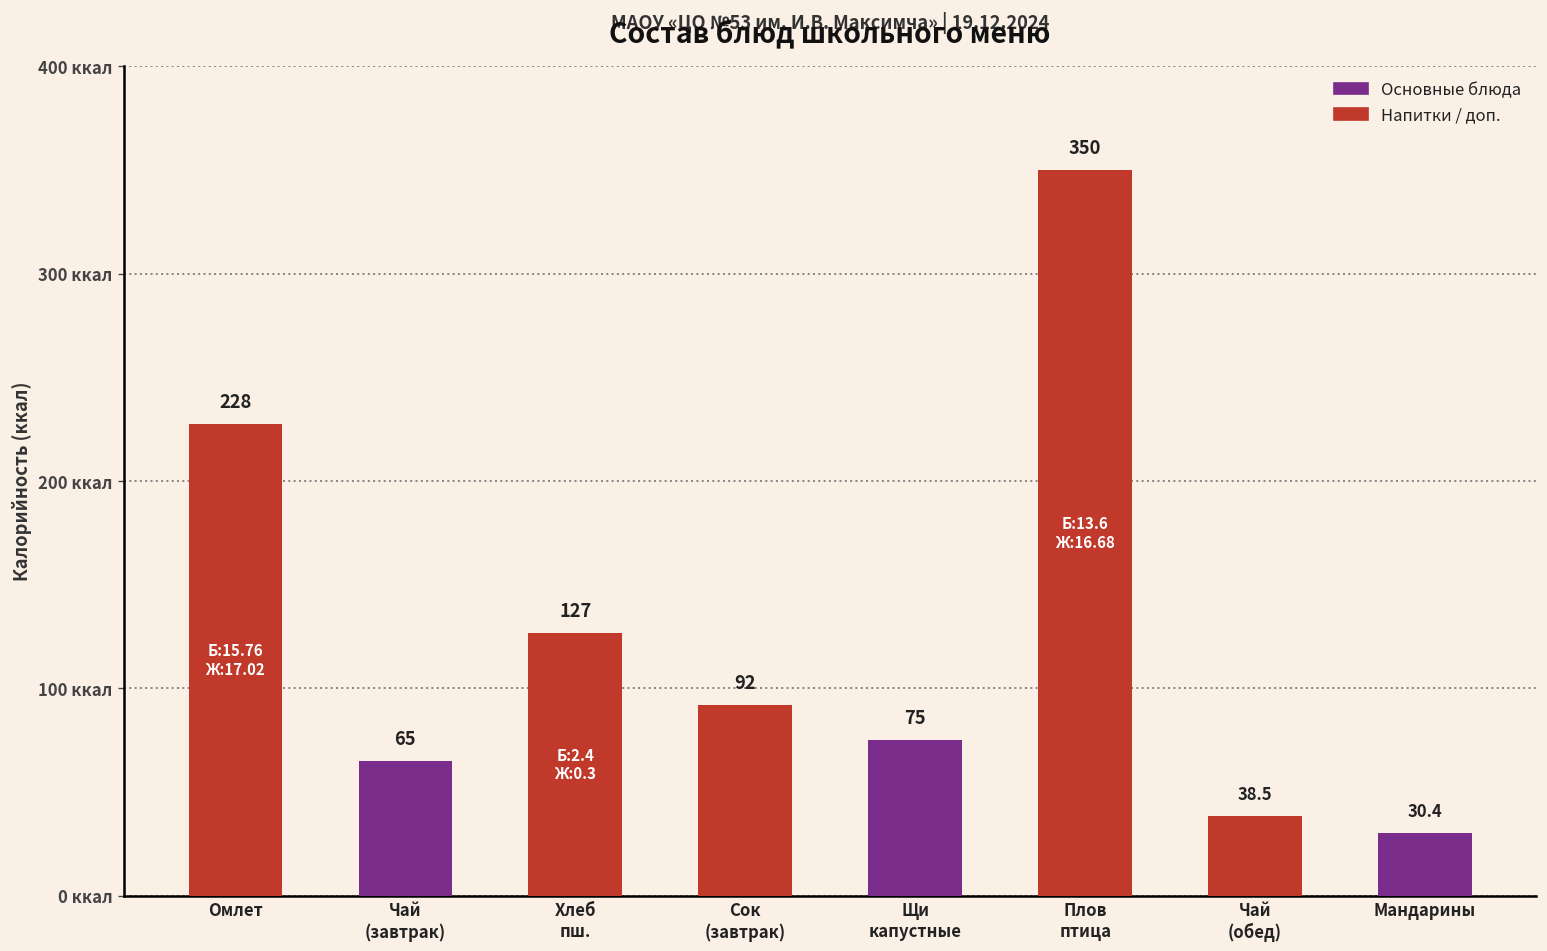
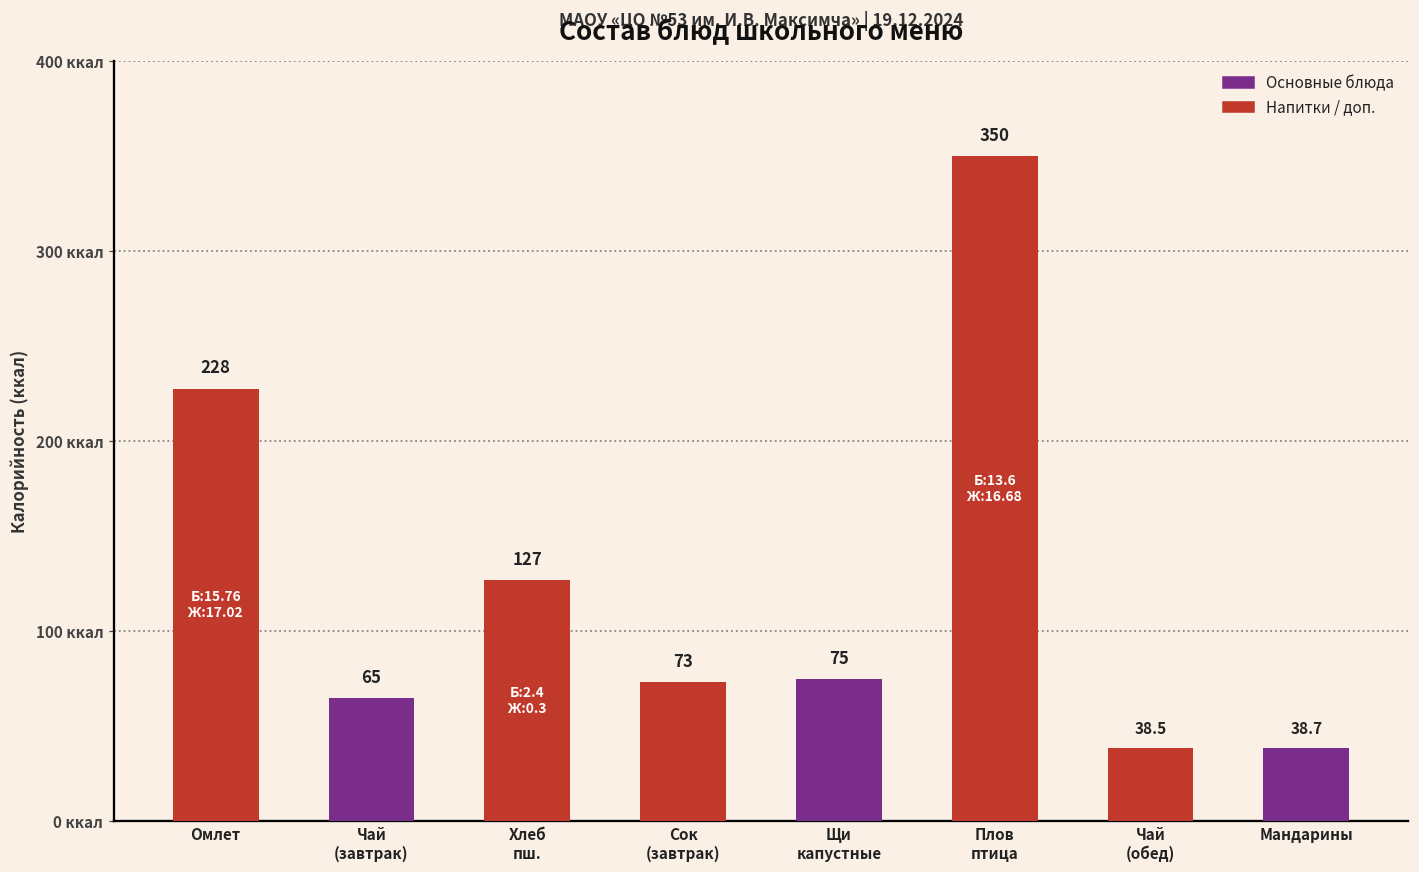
  {
    "Омлет": 228,
    "Чай (завтрак)": 65,
    "Хлеб пш.": 127,
-   "Сок (завтрак)": 92,
+   "Сок (завтрак)": 73,
    "Щи капустные": 75,
    "Плов птица": 350,
    "Чай (обед)": 38.5,
-   "Мандарины": 30.4
+   "Мандарины": 38.7
  }
